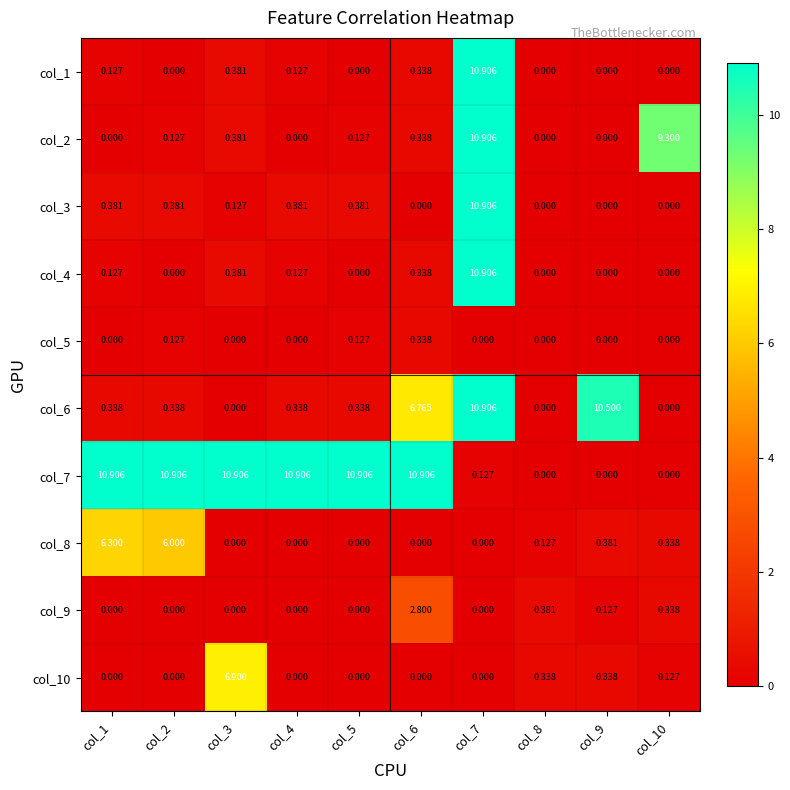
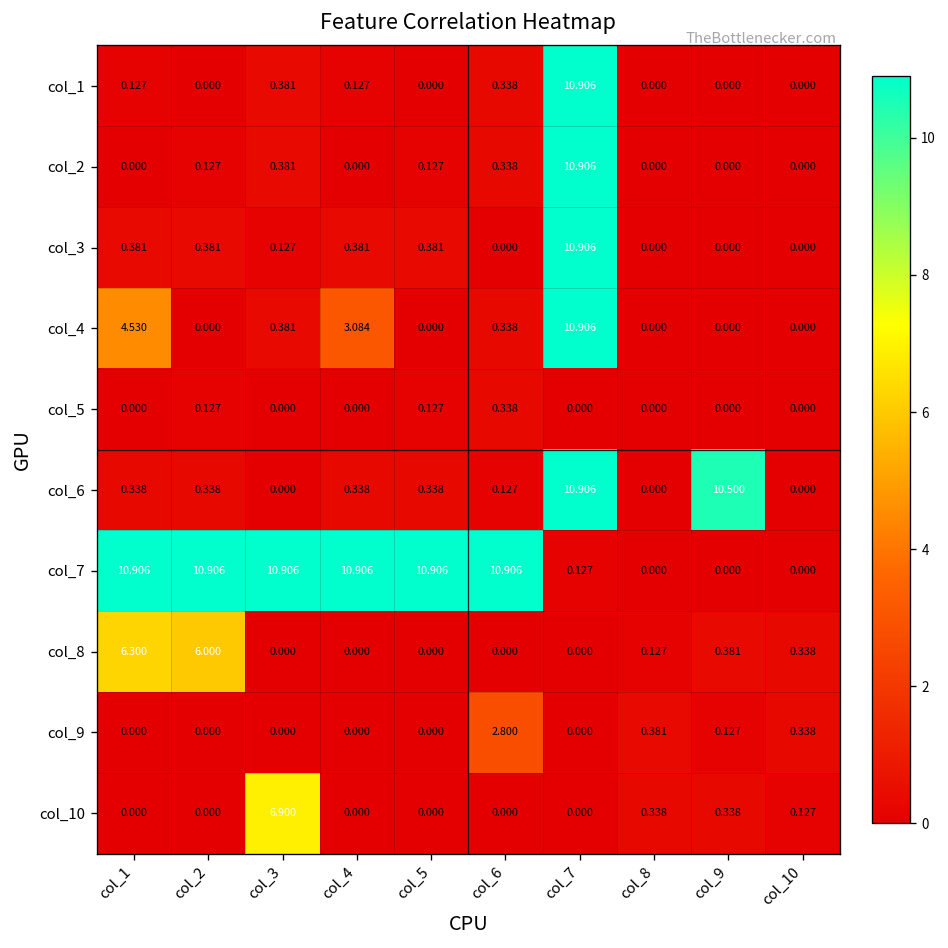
  {
    "col_1": {
      "col_1": 0.127,
      "col_2": 0.000,
      "col_3": 0.381,
      "col_4": 0.127,
      "col_5": 0.000,
      "col_6": 0.338,
      "col_7": 10.906,
      "col_8": 0.000,
      "col_9": 0.000,
      "col_10": 0.000
    },
    "col_2": {
      "col_1": 0.000,
      "col_2": 0.127,
      "col_3": 0.381,
      "col_4": 0.000,
      "col_5": 0.127,
      "col_6": 0.338,
      "col_7": 10.906,
      "col_8": 0.000,
      "col_9": 0.000,
-     "col_10": 9.300
+     "col_10": 0.000
    },
    "col_3": {
      "col_1": 0.381,
      "col_2": 0.381,
      "col_3": 0.127,
      "col_4": 0.381,
      "col_5": 0.381,
      "col_6": 0.000,
      "col_7": 10.906,
      "col_8": 0.000,
      "col_9": 0.000,
      "col_10": 0.000
    },
    "col_4": {
-     "col_1": 0.127,
+     "col_1": 4.530,
      "col_2": 0.000,
      "col_3": 0.381,
-     "col_4": 0.127,
+     "col_4": 3.084,
      "col_5": 0.000,
      "col_6": 0.338,
      "col_7": 10.906,
      "col_8": 0.000,
      "col_9": 0.000,
      "col_10": 0.000
    },
    "col_5": {
      "col_1": 0.000,
      "col_2": 0.127,
      "col_3": 0.000,
      "col_4": 0.000,
      "col_5": 0.127,
      "col_6": 0.338,
      "col_7": 0.000,
      "col_8": 0.000,
      "col_9": 0.000,
      "col_10": 0.000
    },
    "col_6": {
      "col_1": 0.338,
      "col_2": 0.338,
      "col_3": 0.000,
      "col_4": 0.338,
      "col_5": 0.338,
-     "col_6": 6.765,
+     "col_6": 0.127,
      "col_7": 10.906,
      "col_8": 0.000,
      "col_9": 10.500,
      "col_10": 0.000
    },
    "col_7": {
      "col_1": 10.906,
      "col_2": 10.906,
      "col_3": 10.906,
      "col_4": 10.906,
      "col_5": 10.906,
      "col_6": 10.906,
      "col_7": 0.127,
      "col_8": 0.000,
      "col_9": 0.000,
      "col_10": 0.000
    },
    "col_8": {
      "col_1": 6.300,
      "col_2": 6.000,
      "col_3": 0.000,
      "col_4": 0.000,
      "col_5": 0.000,
      "col_6": 0.000,
      "col_7": 0.000,
      "col_8": 0.127,
      "col_9": 0.381,
      "col_10": 0.338
    },
    "col_9": {
      "col_1": 0.000,
      "col_2": 0.000,
      "col_3": 0.000,
      "col_4": 0.000,
      "col_5": 0.000,
      "col_6": 2.800,
      "col_7": 0.000,
      "col_8": 0.381,
      "col_9": 0.127,
      "col_10": 0.338
    },
    "col_10": {
      "col_1": 0.000,
      "col_2": 0.000,
      "col_3": 6.900,
      "col_4": 0.000,
      "col_5": 0.000,
      "col_6": 0.000,
      "col_7": 0.000,
      "col_8": 0.338,
      "col_9": 0.338,
      "col_10": 0.127
    }
  }
